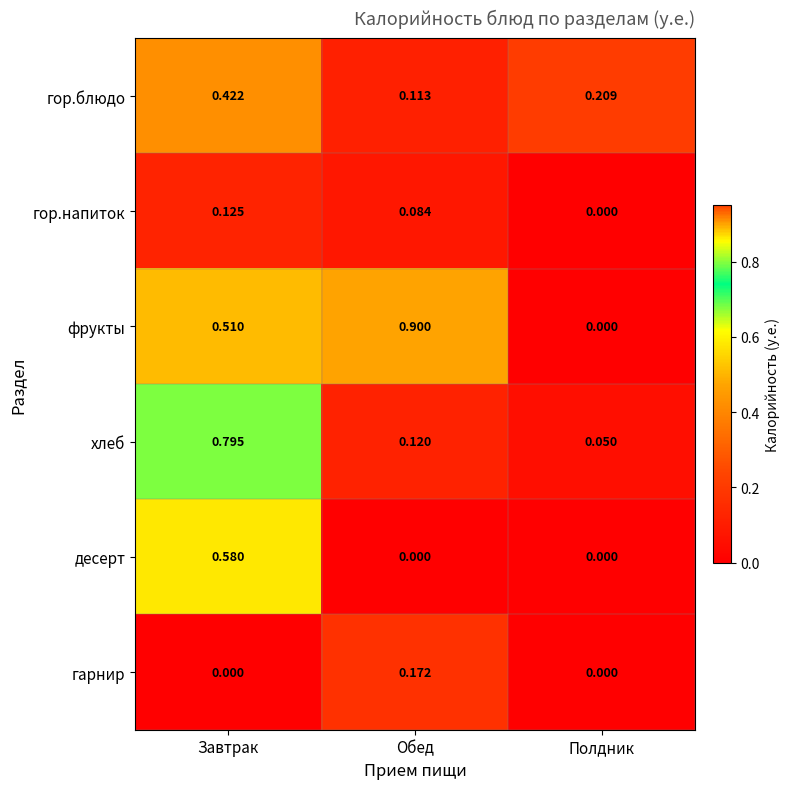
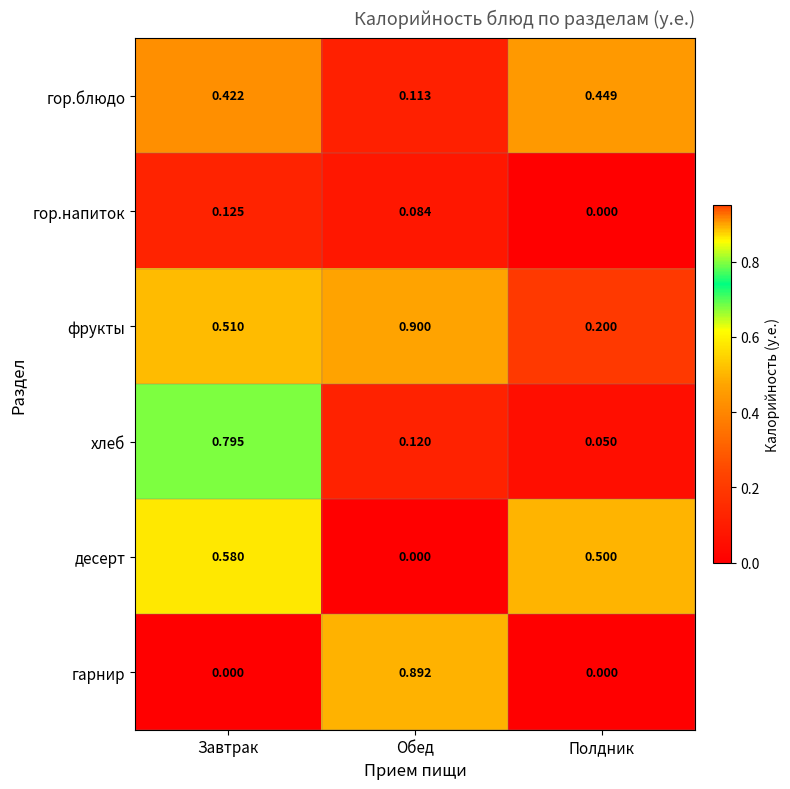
  {
    "гор.блюдо": {
      "Завтрак": 0.422,
      "Обед": 0.113,
-     "Полдник": 0.209
+     "Полдник": 0.449
    },
    "гор.напиток": {
      "Завтрак": 0.125,
      "Обед": 0.084,
      "Полдник": 0.000
    },
    "фрукты": {
      "Завтрак": 0.510,
      "Обед": 0.900,
-     "Полдник": 0.000
+     "Полдник": 0.200
    },
    "хлеб": {
      "Завтрак": 0.795,
      "Обед": 0.120,
      "Полдник": 0.050
    },
    "десерт": {
      "Завтрак": 0.580,
      "Обед": 0.000,
-     "Полдник": 0.000
+     "Полдник": 0.500
    },
    "гарнир": {
      "Завтрак": 0.000,
-     "Обед": 0.172,
+     "Обед": 0.892,
      "Полдник": 0.000
    }
  }
